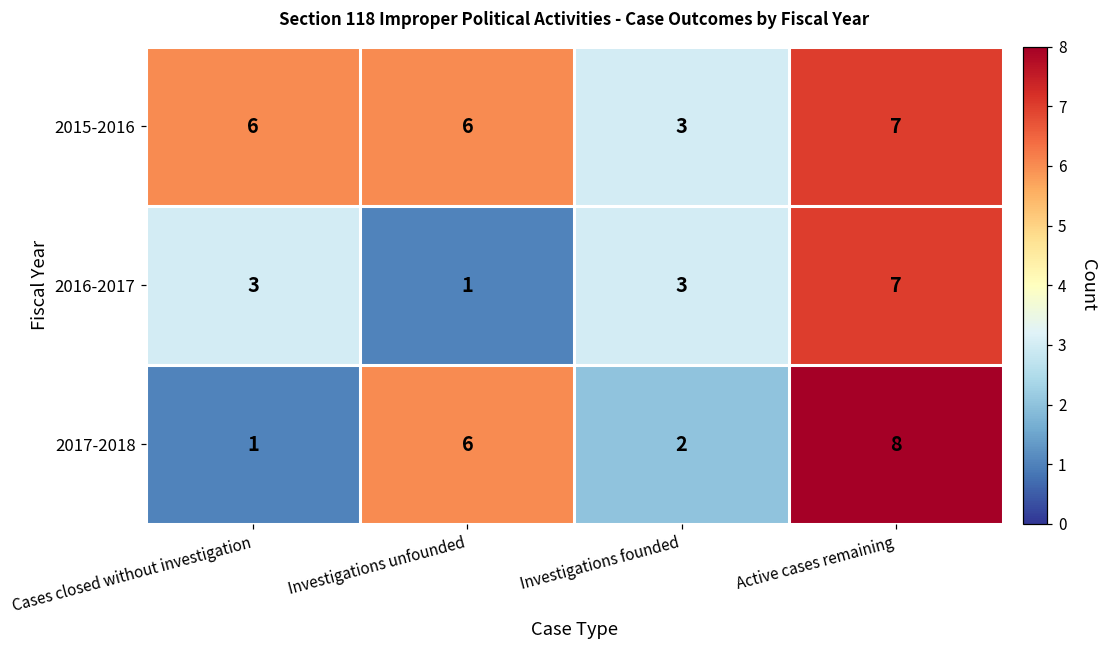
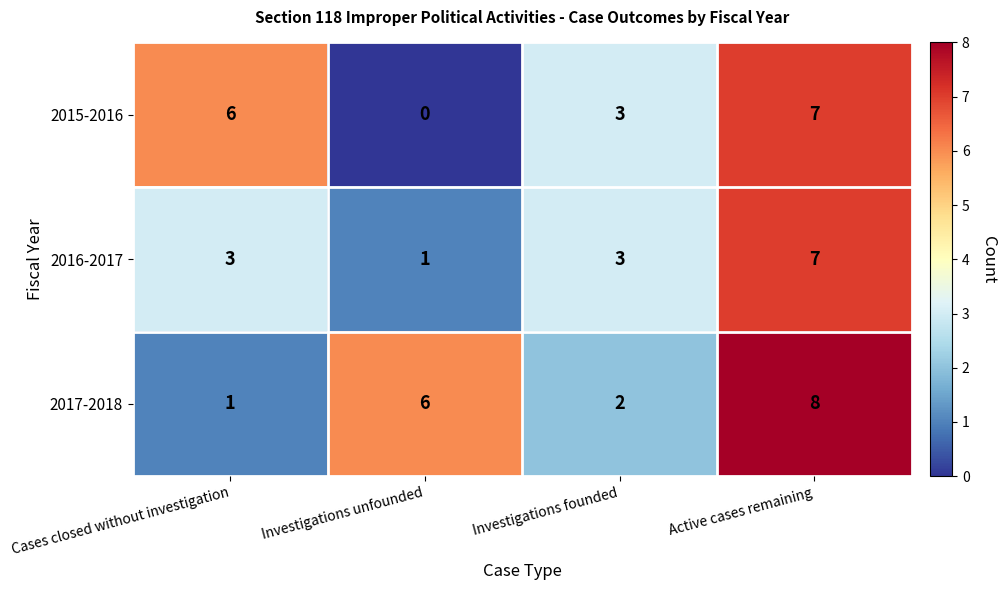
  {
    "2015-2016": {
      "Cases closed without investigation": 6,
-     "Investigations unfounded": 6,
+     "Investigations unfounded": 0,
      "Investigations founded": 3,
      "Active cases remaining": 7
    },
    "2016-2017": {
      "Cases closed without investigation": 3,
      "Investigations unfounded": 1,
      "Investigations founded": 3,
      "Active cases remaining": 7
    },
    "2017-2018": {
      "Cases closed without investigation": 1,
      "Investigations unfounded": 6,
      "Investigations founded": 2,
      "Active cases remaining": 8
    }
  }
